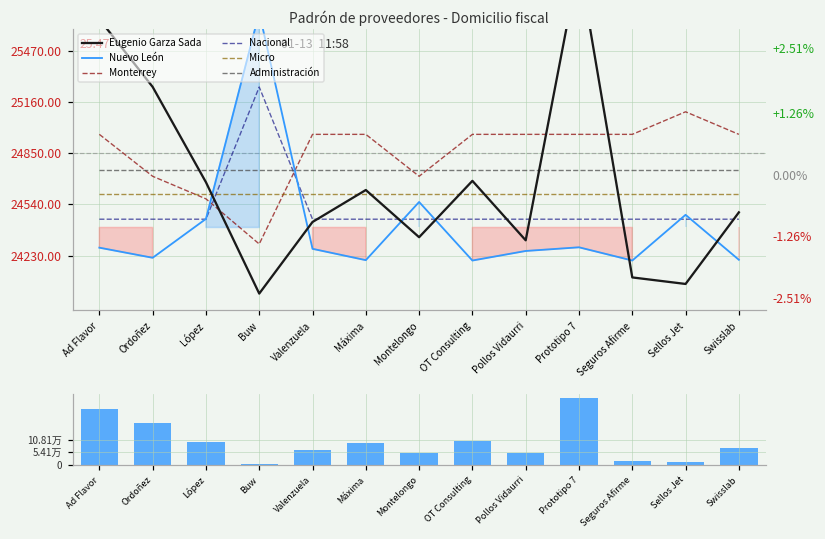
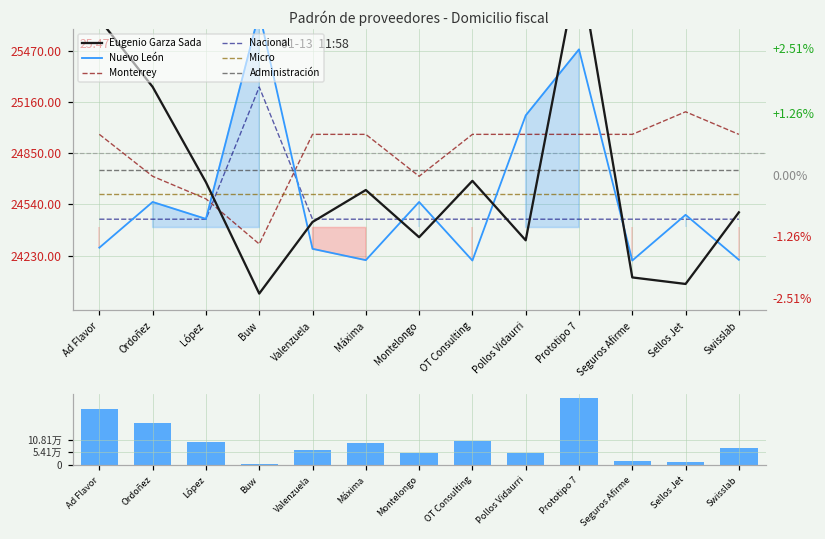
  {
    "Padrón de proveedores - Domicilio fiscal": {
      "Eugenio Garza Sada": {
        "Ordoñez": 25250,
        "López": 24670,
        "Buw": 24000,
        "Máxima": 24630,
        "Montelongo": 24340,
        "OT Consulting": 24680,
        "Pollos Vidaurri": 24320,
        "Seguros Afirme": 24100,
        "Sellos Jet": 24060,
        "Swisslab": 24490
      },
      "Nuevo León": {
        "Ad Flavor": 24280,
-       "Ordoñez": 24220,
+       "Ordoñez": 24550,
        "Valenzuela": 24270,
        "Máxima": 24200,
        "Montelongo": 24550,
        "OT Consulting": 24200,
-       "Pollos Vidaurri": 24260,
-       "Prototipo 7": 24280,
+       "Pollos Vidaurri": 25080,
+       "Prototipo 7": 25480,
        "Seguros Afirme": 24200,
        "Sellos Jet": 24480,
        "Swisslab": 24200
      },
      "Monterrey": {
        "Ad Flavor": 24960,
        "Ordoñez": 24710,
        "López": 24570,
        "Buw": 24300,
        "Valenzuela": 24960,
        "Máxima": 24960,
        "Montelongo": 24710,
        "OT Consulting": 24960,
        "Pollos Vidaurri": 24960,
        "Prototipo 7": 24960,
        "Seguros Afirme": 24960,
        "Sellos Jet": 25100,
        "Swisslab": 24960
      },
      "Nacional": {
        "Ad Flavor": 24450,
        "Ordoñez": 24450,
        "Buw": 25250,
        "Máxima": 24450,
        "Montelongo": 24450,
        "OT Consulting": 24450,
        "Pollos Vidaurri": 24450,
        "Prototipo 7": 24450,
        "Seguros Afirme": 24450,
        "Sellos Jet": 24450,
        "Swisslab": 24450
      },
      "Micro": {
        "Ad Flavor": 24600,
        "Ordoñez": 24600,
        "López": 24600,
        "Buw": 24600,
        "Valenzuela": 24600,
        "Máxima": 24600,
        "Montelongo": 24600,
        "OT Consulting": 24600,
        "Pollos Vidaurri": 24600,
        "Prototipo 7": 24600,
        "Seguros Afirme": 24600,
        "Sellos Jet": 24600,
        "Swisslab": 24600
      },
      "Administración": {
        "Ad Flavor": 24750,
        "Ordoñez": 24750,
        "López": 24750,
        "Buw": 24750,
        "Valenzuela": 24750,
        "Máxima": 24750,
        "Montelongo": 24750,
        "OT Consulting": 24750,
        "Pollos Vidaurri": 24750,
        "Prototipo 7": 24750,
        "Seguros Afirme": 24750,
        "Sellos Jet": 24750,
        "Swisslab": 24750
      }
    }
  }
